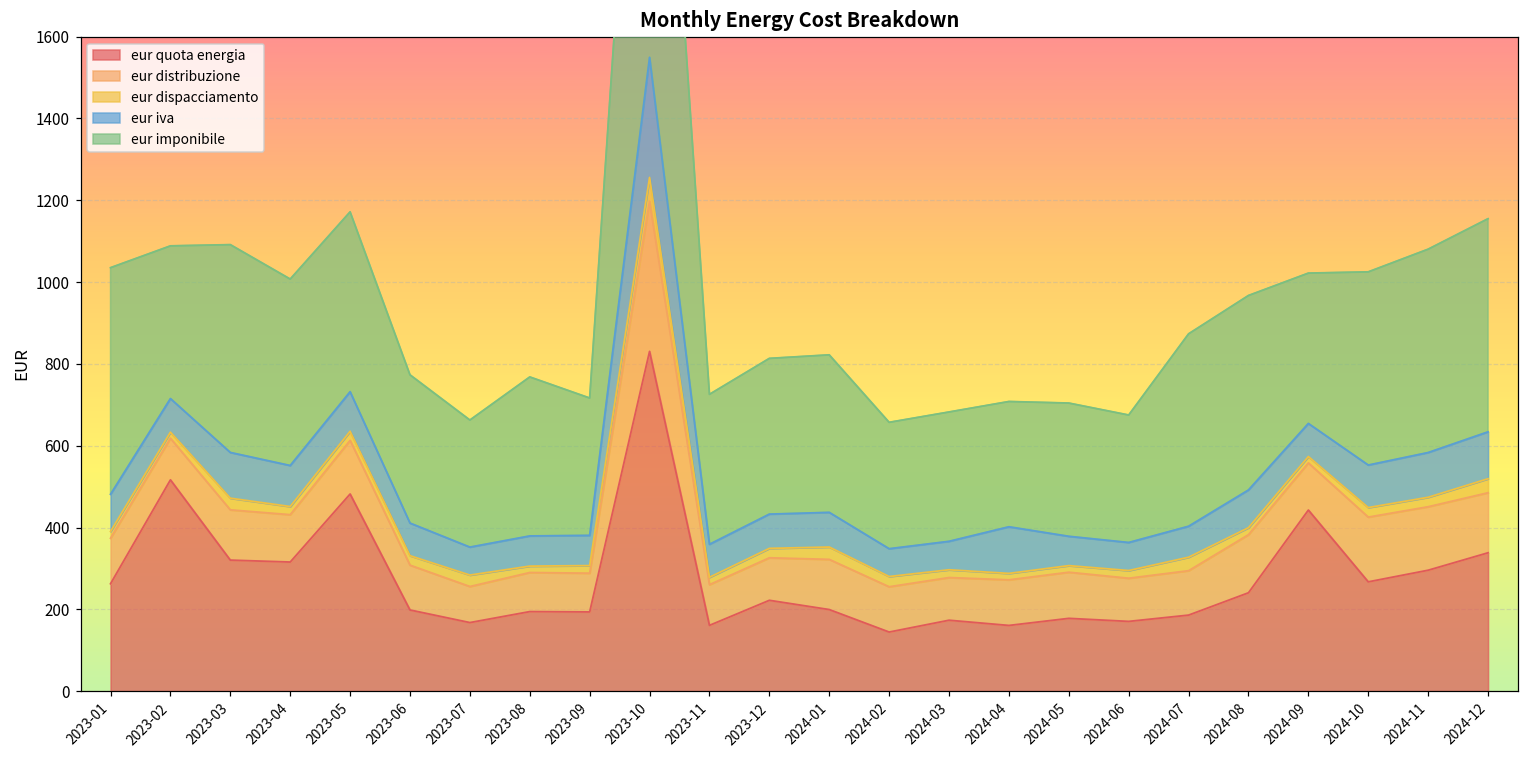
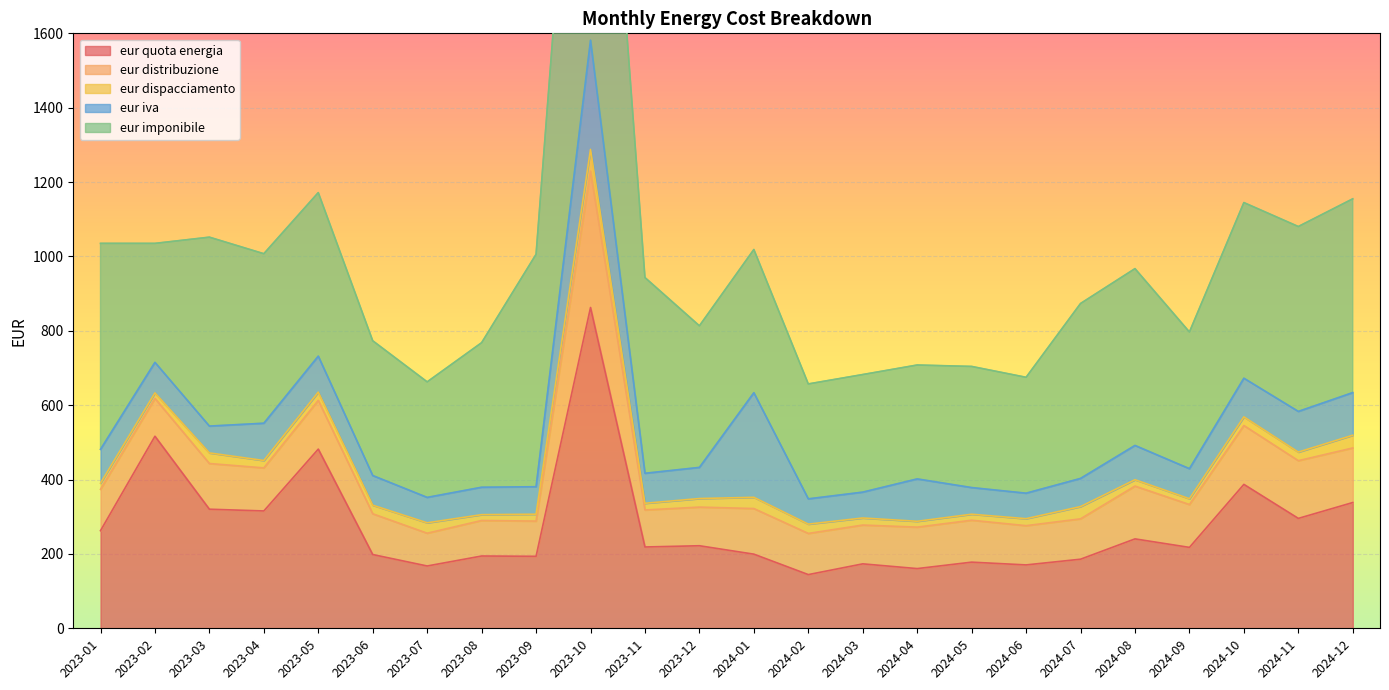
  {
    "eur quota energia": {
      "2023-01": 260,
      "2023-02": 520,
      "2023-03": 320,
      "2023-04": 320,
      "2023-05": 480,
      "2023-06": 200,
      "2023-07": 170,
      "2023-08": 190,
      "2023-09": 190,
-     "2023-10": 830,
-     "2023-11": 160,
+     "2023-10": 860,
+     "2023-11": 220,
      "2023-12": 220,
      "2024-01": 200,
      "2024-02": 140,
      "2024-03": 170,
      "2024-04": 160,
      "2024-05": 180,
      "2024-06": 170,
      "2024-07": 190,
      "2024-08": 240,
-     "2024-09": 440,
-     "2024-10": 270,
+     "2024-09": 220,
+     "2024-10": 390,
      "2024-11": 300,
      "2024-12": 340
    },
    "eur iva": {
      "2023-01": 90,
      "2023-02": 80,
-     "2023-03": 110,
+     "2023-03": 70,
      "2023-04": 100,
      "2023-05": 100,
      "2023-06": 80,
      "2023-07": 70,
      "2023-08": 70,
      "2023-09": 70,
      "2023-10": 290,
      "2023-11": 80,
      "2023-12": 80,
-     "2024-01": 80,
+     "2024-01": 280,
      "2024-02": 70,
      "2024-03": 70,
      "2024-04": 110,
      "2024-05": 70,
      "2024-06": 70,
      "2024-07": 80,
      "2024-08": 90,
      "2024-09": 80,
      "2024-10": 100,
      "2024-11": 110,
      "2024-12": 110
    },
    "eur imponibile": {
      "2023-01": 550,
-     "2023-02": 370,
+     "2023-02": 320,
      "2023-03": 510,
      "2023-04": 460,
      "2023-05": 440,
      "2023-06": 360,
      "2023-07": 310,
      "2023-08": 390,
-     "2023-09": 340,
-     "2023-11": 370,
+     "2023-09": 630,
+     "2023-11": 530,
      "2023-12": 380,
      "2024-01": 390,
      "2024-02": 310,
      "2024-03": 320,
      "2024-04": 310,
      "2024-05": 330,
      "2024-06": 310,
      "2024-07": 470,
      "2024-08": 480,
      "2024-09": 370,
      "2024-10": 470,
      "2024-11": 500,
      "2024-12": 520
    }
  }
